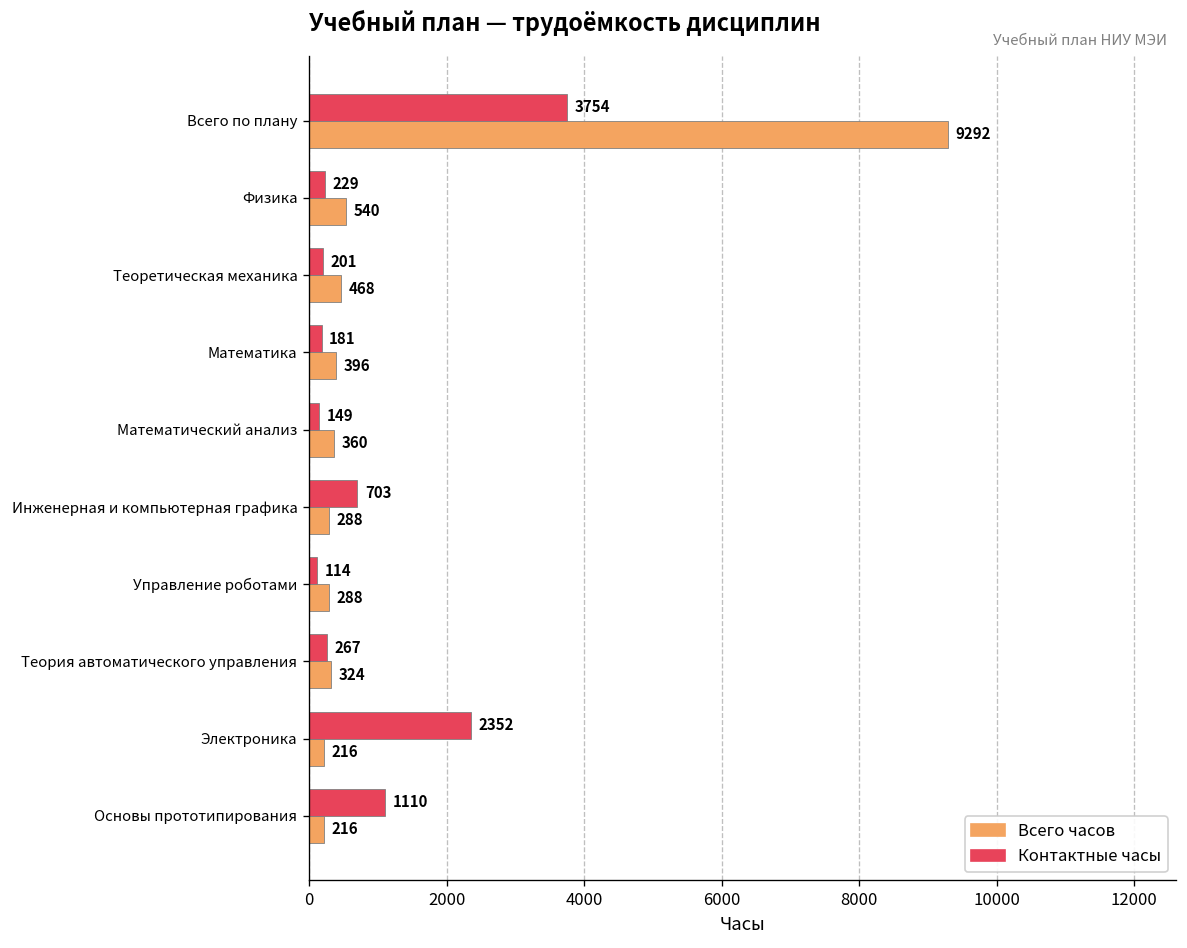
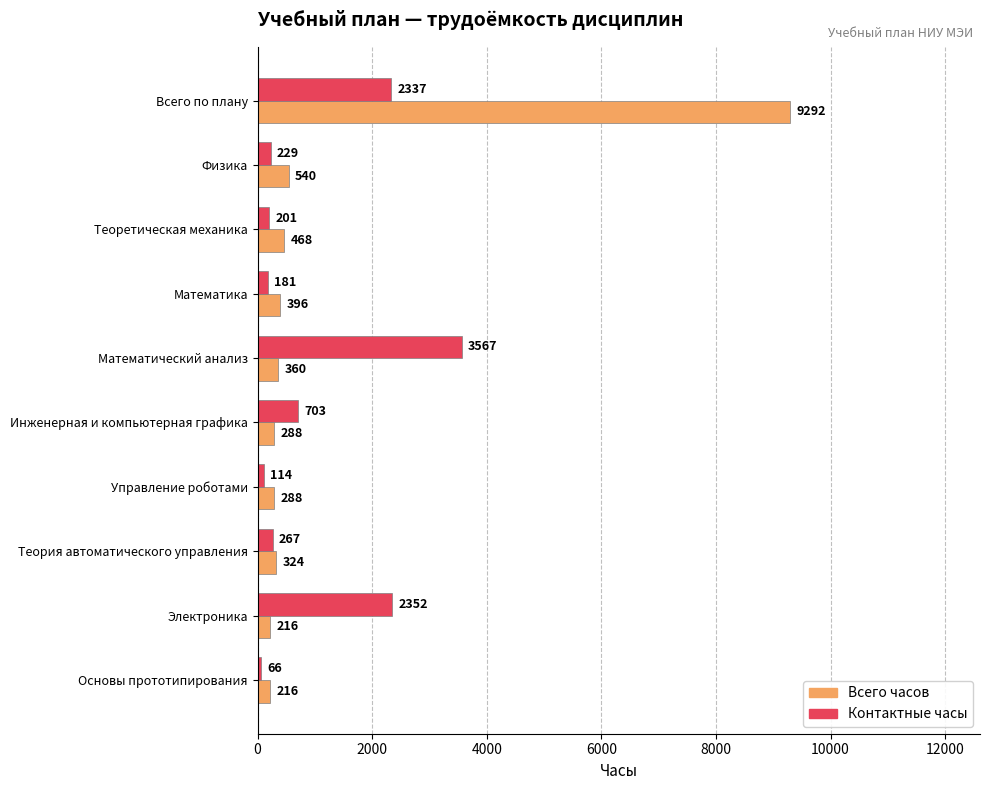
  {
    "Всего часов": {
      "Всего по плану": 9292,
      "Физика": 540,
      "Теоретическая механика": 468,
      "Математика": 396,
      "Математический анализ": 360,
      "Инженерная и компьютерная графика": 288,
      "Управление роботами": 288,
      "Теория автоматического управления": 324,
      "Электроника": 216,
      "Основы прототипирования": 216
    },
    "Контактные часы": {
-     "Всего по плану": 3754,
+     "Всего по плану": 2337,
      "Физика": 229,
      "Теоретическая механика": 201,
      "Математика": 181,
-     "Математический анализ": 149,
+     "Математический анализ": 3567,
      "Инженерная и компьютерная графика": 703,
      "Управление роботами": 114,
      "Теория автоматического управления": 267,
      "Электроника": 2352,
-     "Основы прототипирования": 1110
+     "Основы прототипирования": 66
    }
  }
